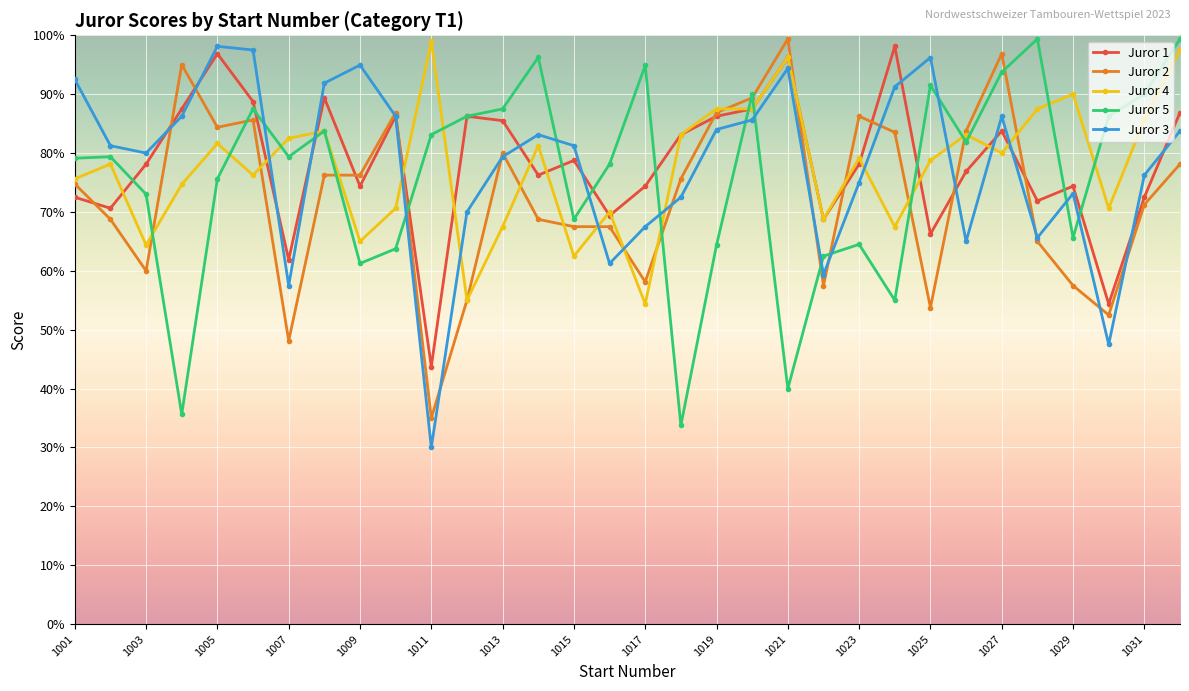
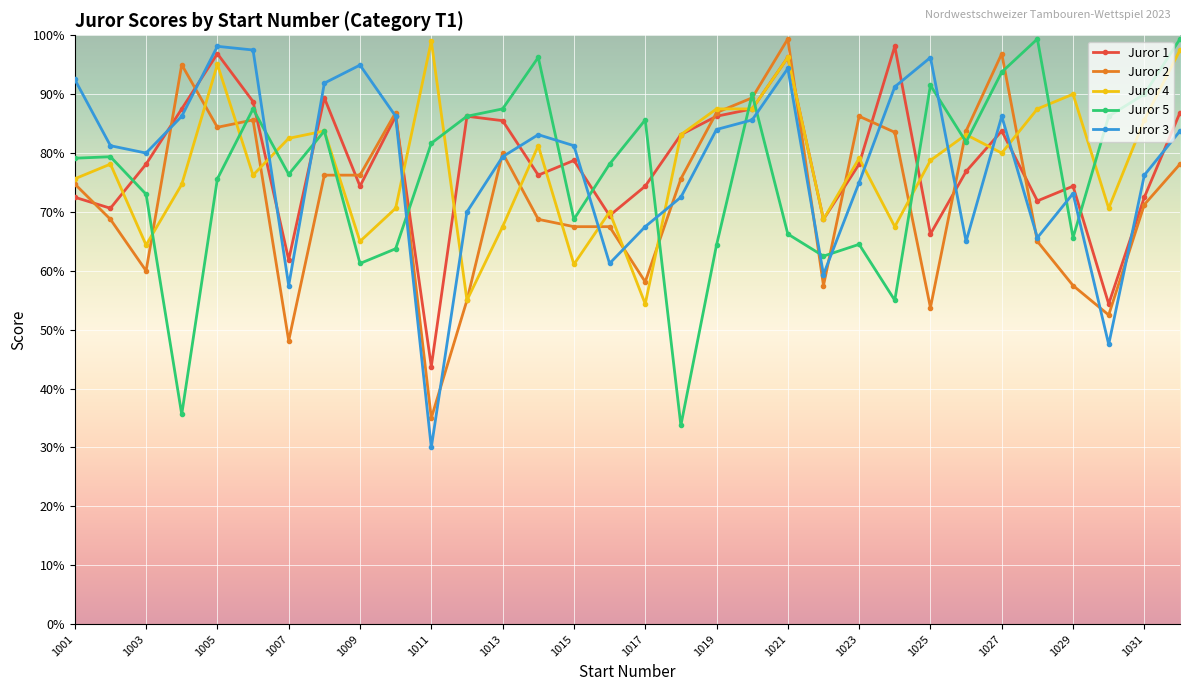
  {
    "Juror 4": {
      "1001": "76%",
      "1003": "64%",
-     "1005": "82%",
+     "1005": "95%",
      "1007": "83%",
      "1009": "65%",
      "1011": "99%",
      "1013": "68%",
-     "1015": "63%",
+     "1015": "61%",
      "1017": "54%",
      "1019": "88%",
      "1023": "79%",
      "1025": "79%",
      "1027": "80%",
      "1029": "90%"
    },
    "Juror 5": {
      "1001": "79%",
      "1003": "73%",
      "1005": "76%",
-     "1007": "79%",
+     "1007": "76%",
      "1009": "61%",
-     "1011": "83%",
+     "1011": "82%",
      "1013": "88%",
      "1015": "69%",
-     "1017": "95%",
+     "1017": "86%",
      "1019": "64%",
-     "1021": "40%",
+     "1021": "66%",
      "1023": "65%",
      "1025": "92%",
      "1027": "94%",
      "1029": "66%"
    },
    "Juror 3": {
      "1001": "93%",
      "1003": "80%",
      "1005": "98%",
      "1007": "58%",
      "1009": "95%",
      "1011": "30%",
      "1013": "79%",
      "1015": "81%",
      "1017": "68%",
      "1019": "84%",
      "1021": "94%",
      "1023": "75%",
      "1025": "96%",
      "1027": "86%",
      "1029": "73%",
      "1031": "76%"
    }
  }
